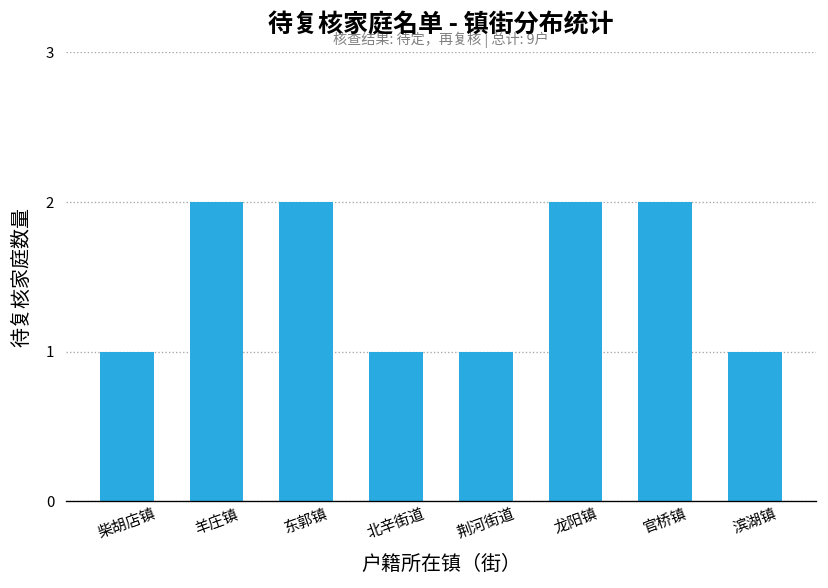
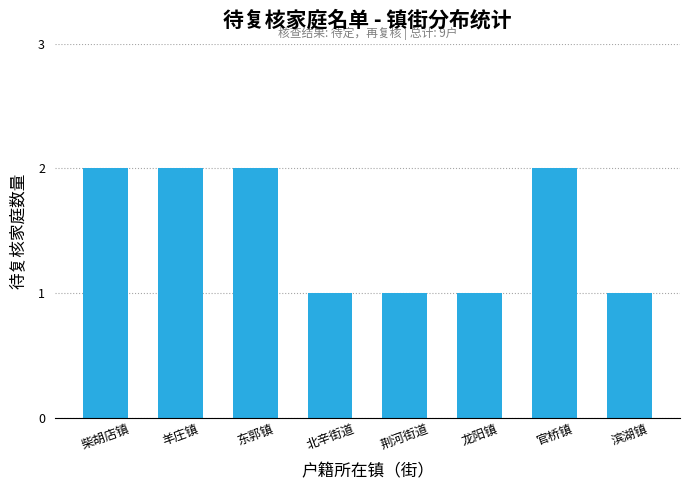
  {
-   "柴胡店镇": 1,
+   "柴胡店镇": 2,
    "羊庄镇": 2,
    "东郭镇": 2,
    "北辛街道": 1,
    "荆河街道": 1,
-   "龙阳镇": 2,
+   "龙阳镇": 1,
    "官桥镇": 2,
    "滨湖镇": 1
  }
